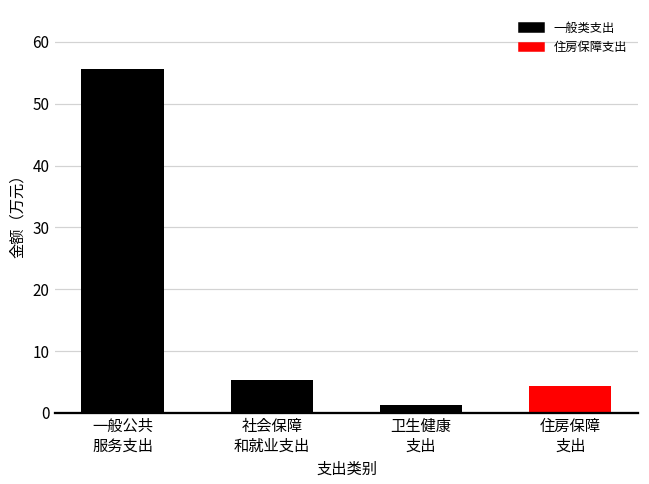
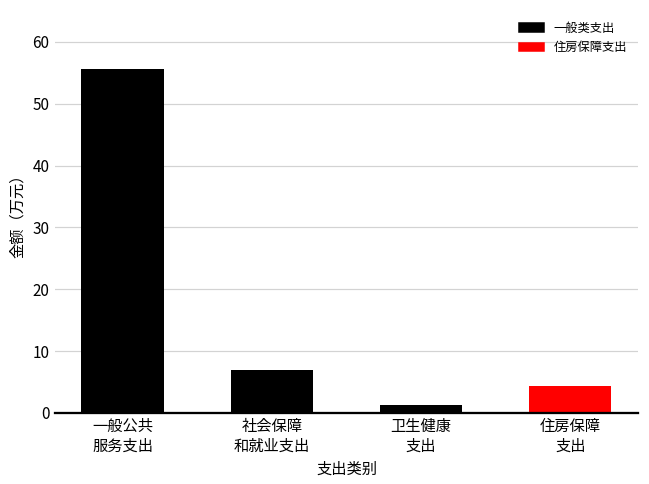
  {
    "一般公共 服务支出": 56,
-   "社会保障 和就业支出": 5,
+   "社会保障 和就业支出": 7,
    "卫生健康 支出": 1,
    "住房保障 支出": 4
  }
